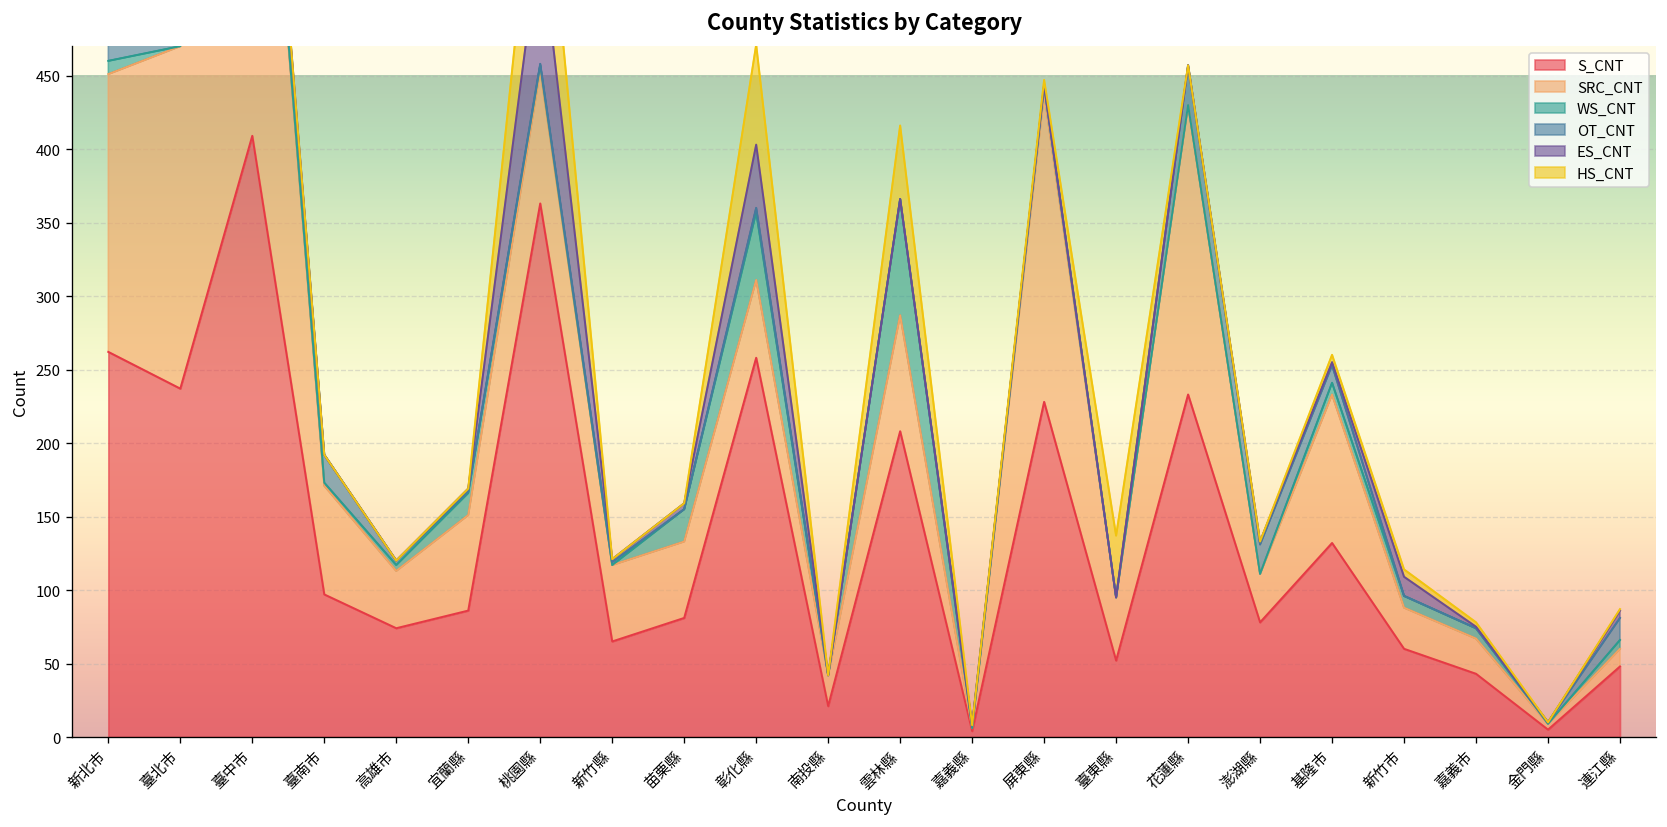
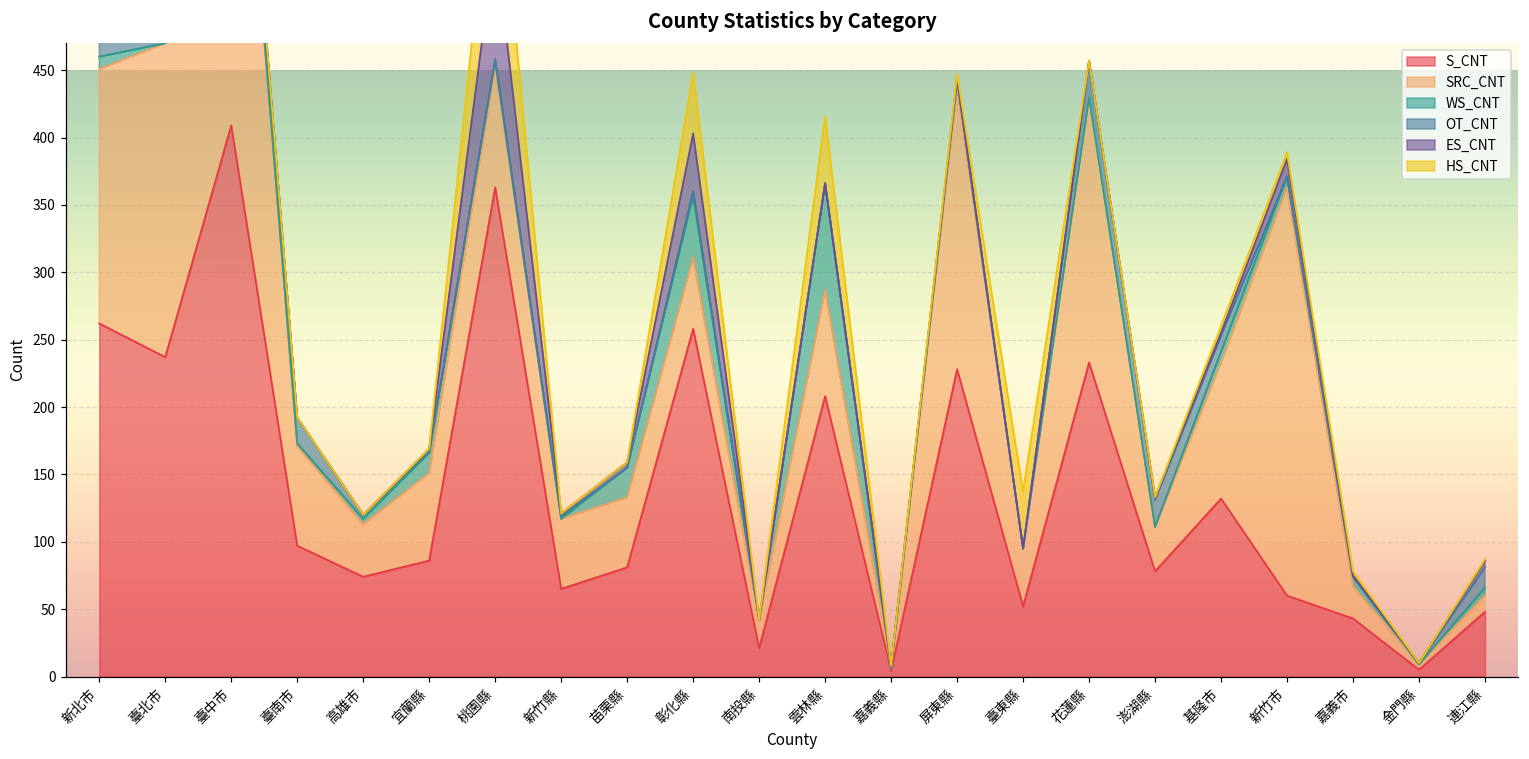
  {
    "S_CNT": {
      "新北市": 262,
      "臺北市": 237,
      "臺中市": 409,
      "臺南市": 97,
      "高雄市": 74,
      "宜蘭縣": 86,
      "桃園縣": 363,
      "新竹縣": 65,
      "苗栗縣": 81,
      "彰化縣": 258,
      "南投縣": 21,
      "雲林縣": 208,
      "屏東縣": 228,
      "臺東縣": 52,
      "花蓮縣": 233,
      "澎湖縣": 78,
      "基隆市": 132,
      "新竹市": 60,
      "嘉義市": 43,
      "金門縣": 5,
      "連江縣": 48
    },
    "SRC_CNT": {
      "新北市": 189,
      "高雄市": 39,
      "宜蘭縣": 65,
      "桃園縣": 91,
      "苗栗縣": 52,
      "彰化縣": 53,
      "雲林縣": 79,
      "屏東縣": 210,
      "基隆市": 101,
-     "新竹市": 28,
+     "新竹市": 303,
      "嘉義市": 24,
      "連江縣": 12
    },
    "HS_CNT": {
-     "彰化縣": 68,
+     "彰化縣": 45,
      "雲林縣": 50,
      "屏東縣": 3,
      "臺東縣": 42,
      "基隆市": 5,
      "新竹市": 5,
      "嘉義市": 3
    }
  }
